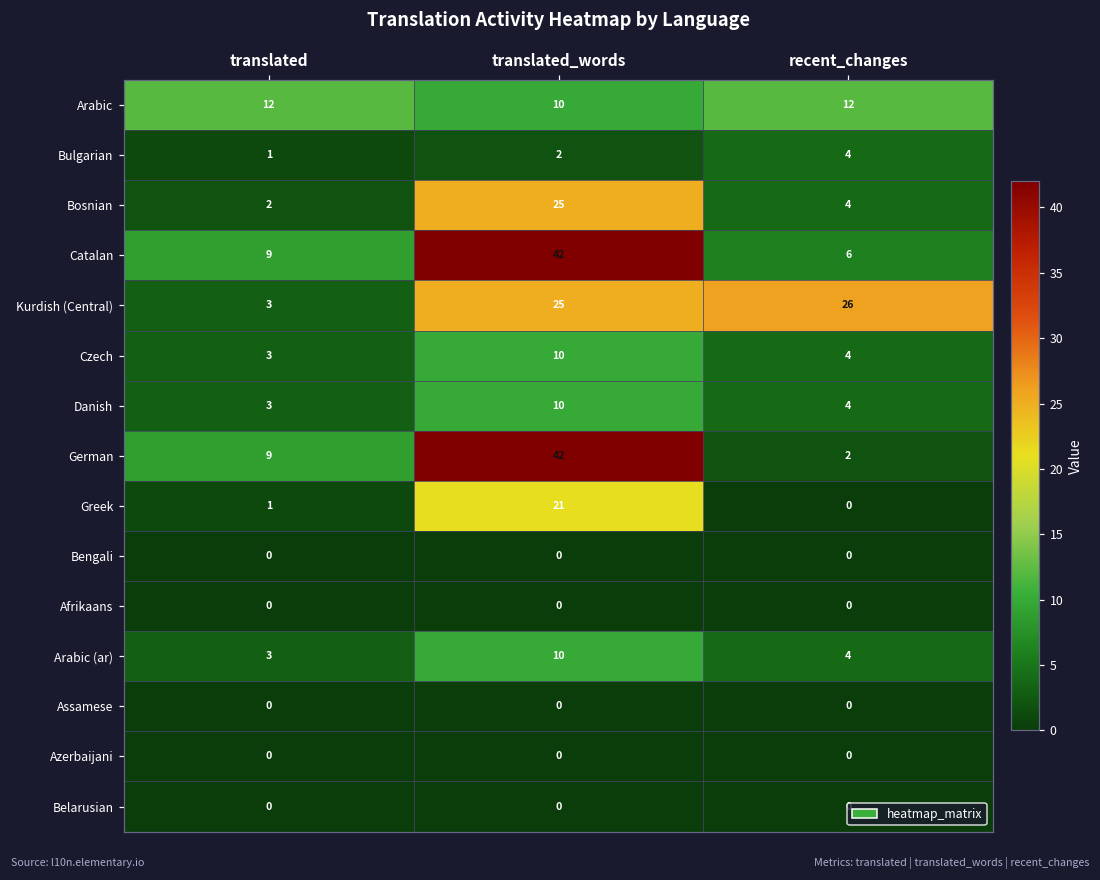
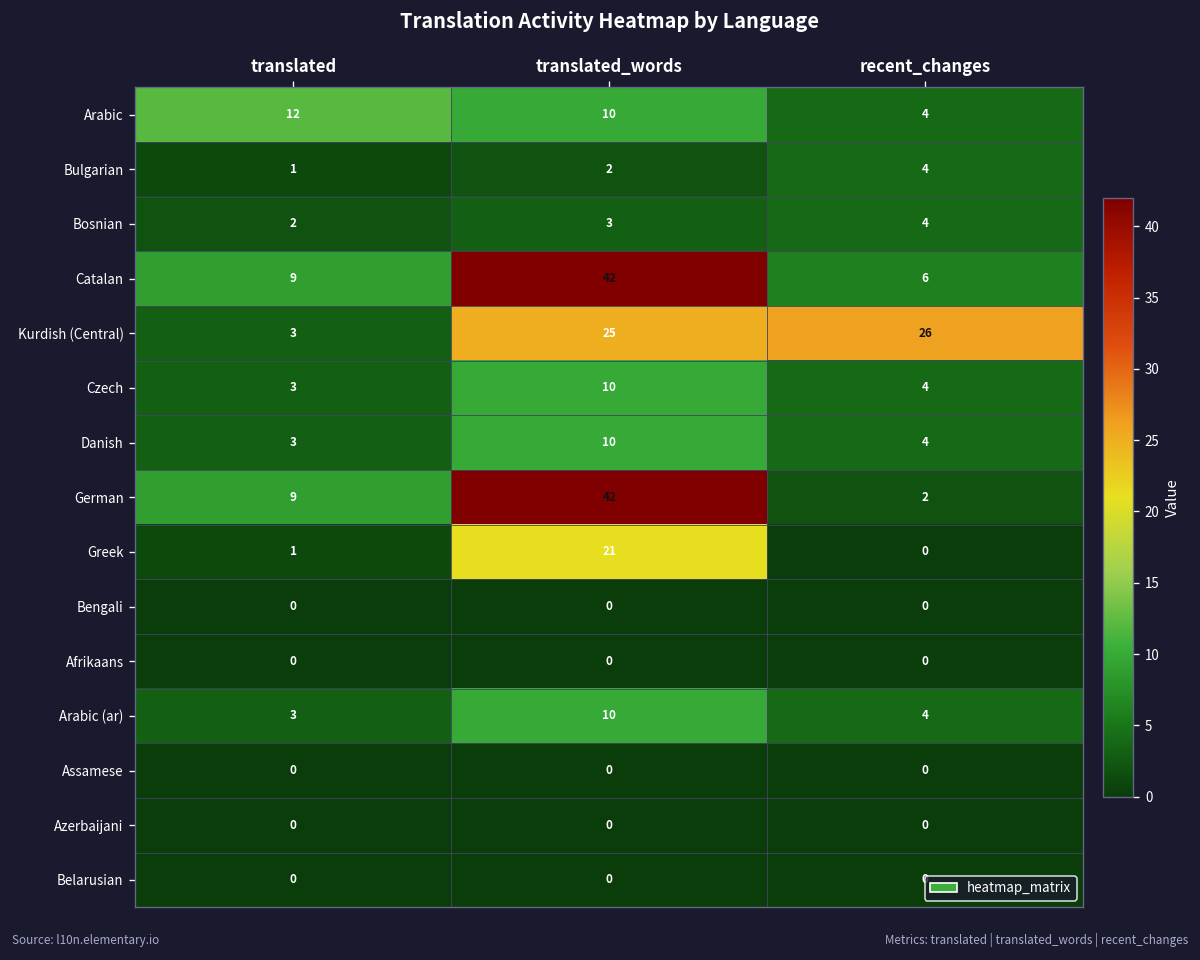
  {
    "Arabic": {
      "translated": 12,
      "translated_words": 10,
-     "recent_changes": 12
+     "recent_changes": 4
    },
    "Bulgarian": {
      "translated": 1,
      "translated_words": 2,
      "recent_changes": 4
    },
    "Bosnian": {
      "translated": 2,
-     "translated_words": 25,
+     "translated_words": 3,
      "recent_changes": 4
    },
    "Catalan": {
      "translated": 9,
      "translated_words": 42,
      "recent_changes": 6
    },
    "Kurdish (Central)": {
      "translated": 3,
      "translated_words": 25,
      "recent_changes": 26
    },
    "Czech": {
      "translated": 3,
      "translated_words": 10,
      "recent_changes": 4
    },
    "Danish": {
      "translated": 3,
      "translated_words": 10,
      "recent_changes": 4
    },
    "German": {
      "translated": 9,
      "translated_words": 42,
      "recent_changes": 2
    },
    "Greek": {
      "translated": 1,
      "translated_words": 21,
      "recent_changes": 0
    },
    "Bengali": {
      "translated": 0,
      "translated_words": 0,
      "recent_changes": 0
    },
    "Afrikaans": {
      "translated": 0,
      "translated_words": 0,
      "recent_changes": 0
    },
    "Arabic (ar)": {
      "translated": 3,
      "translated_words": 10,
      "recent_changes": 4
    },
    "Assamese": {
      "translated": 0,
      "translated_words": 0,
      "recent_changes": 0
    },
    "Azerbaijani": {
      "translated": 0,
      "translated_words": 0,
      "recent_changes": 0
    },
    "Belarusian": {
      "translated": 0,
      "translated_words": 0
    }
  }
